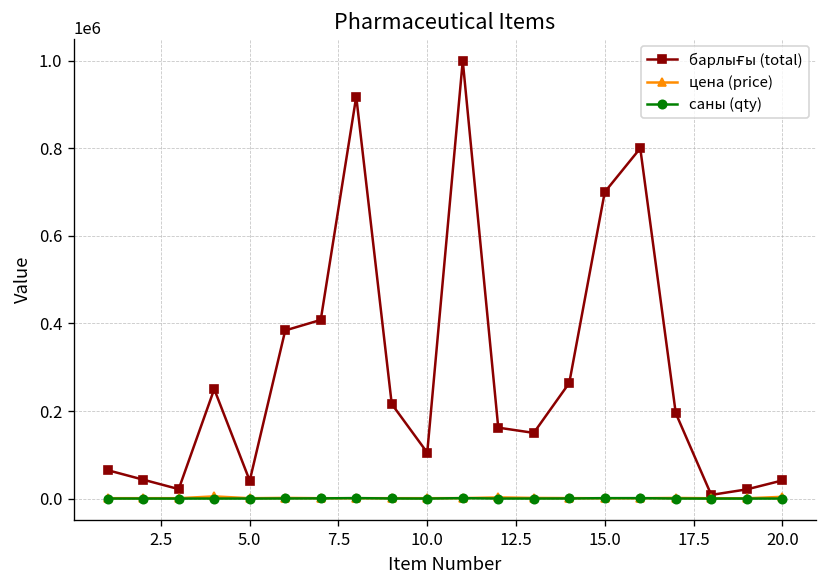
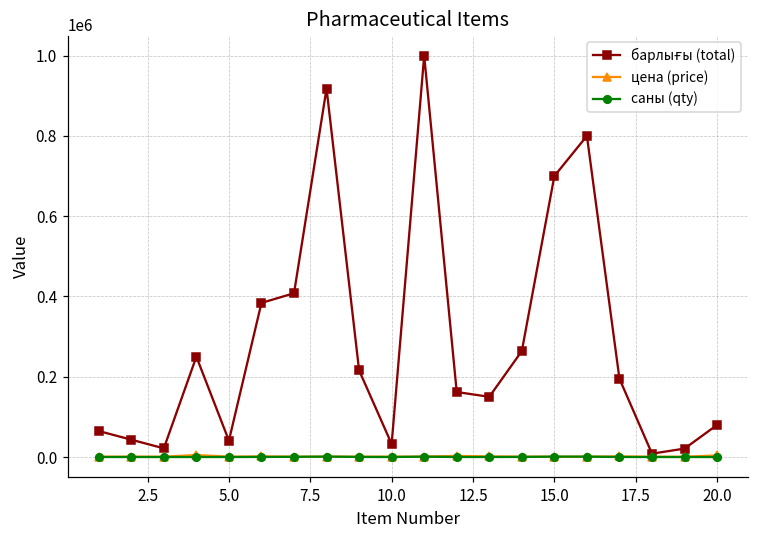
  {
    "барлығы (total)": {
      "5.0": 40000,
-     "10.0": 100000,
+     "10.0": 30000,
      "15.0": 700000,
-     "20.0": 40000
+     "20.0": 80000
    }
  }
